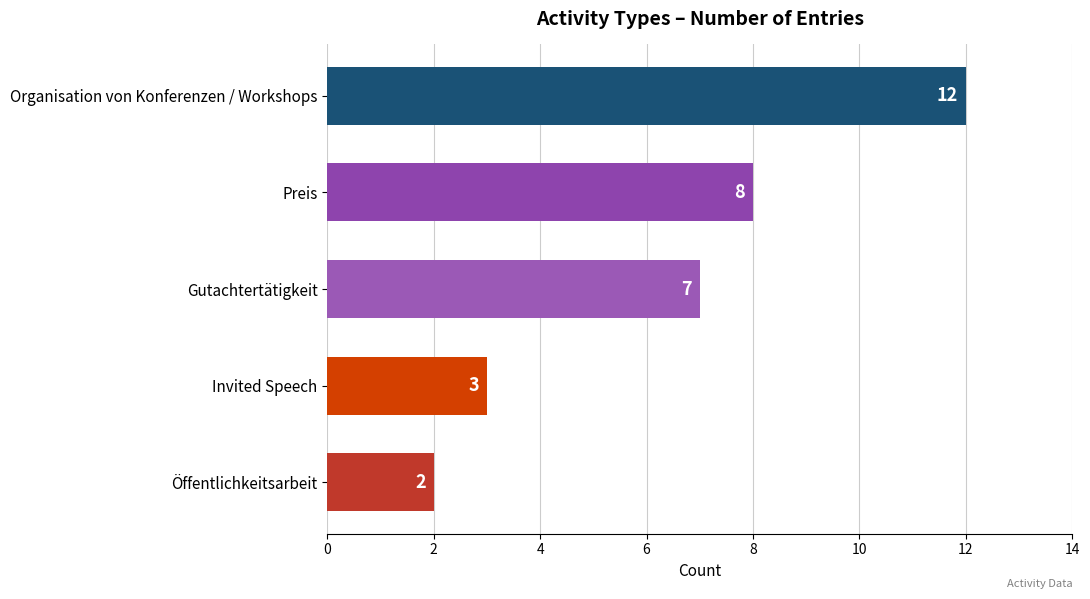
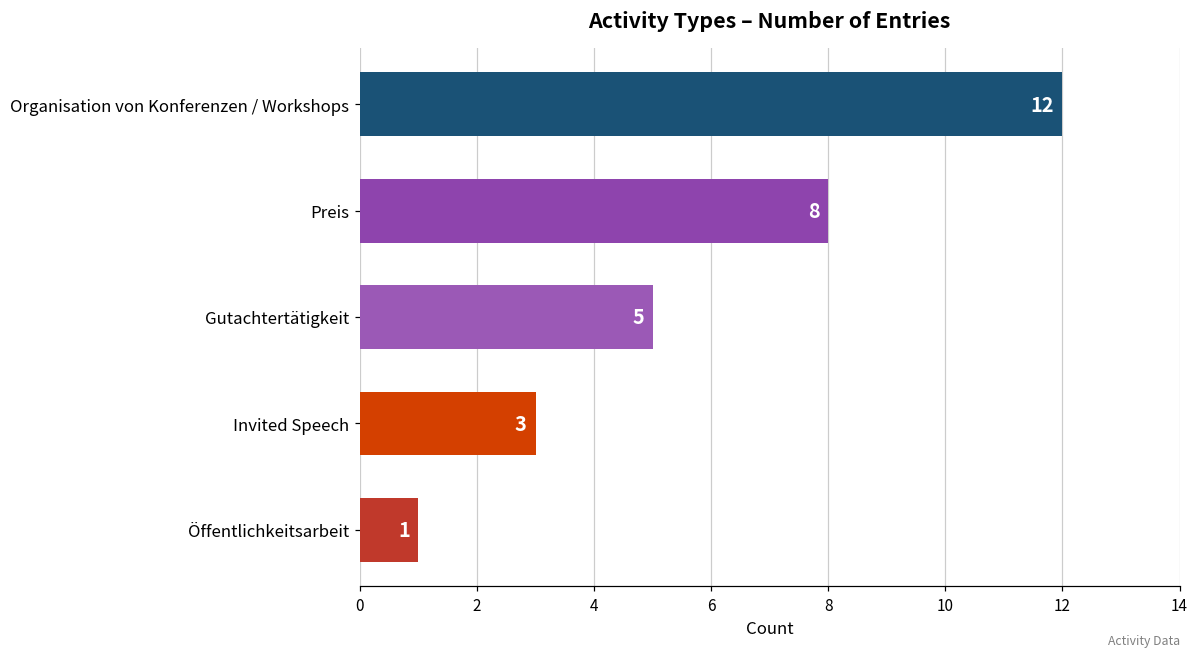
  {
    "Organisation von Konferenzen / Workshops": 12,
    "Preis": 8,
-   "Gutachtertätigkeit": 7,
+   "Gutachtertätigkeit": 5,
    "Invited Speech": 3,
-   "Öffentlichkeitsarbeit": 2
+   "Öffentlichkeitsarbeit": 1
  }
